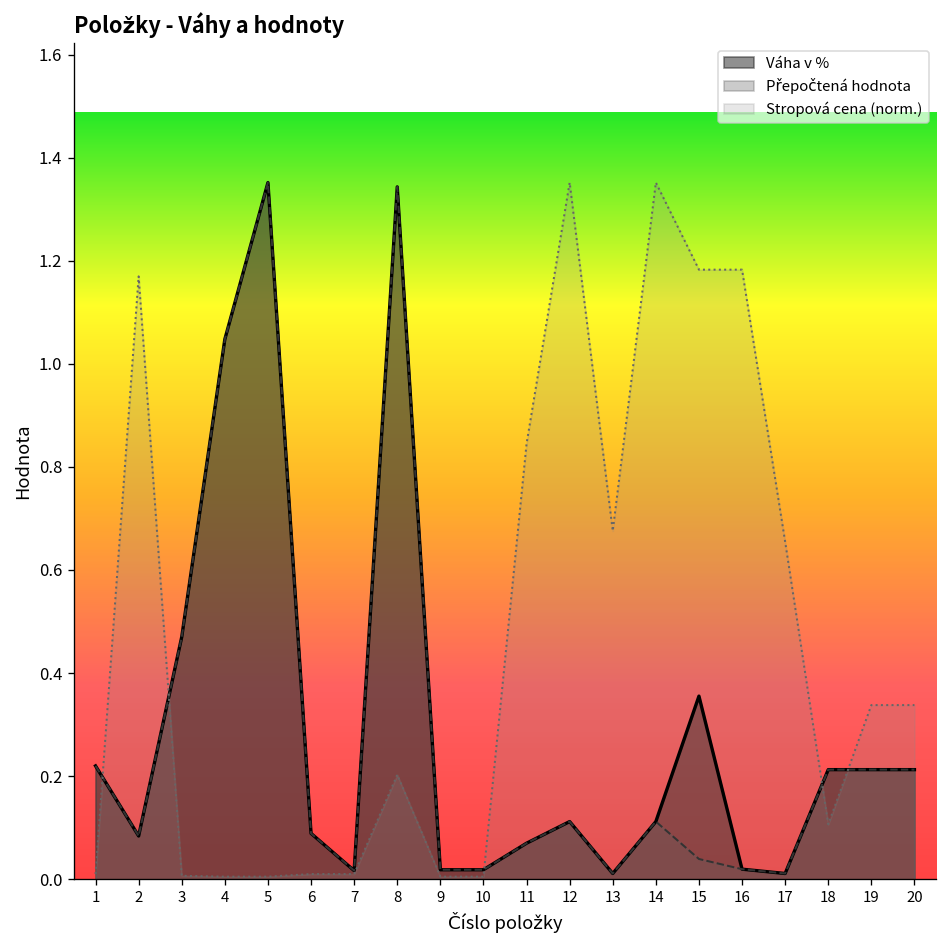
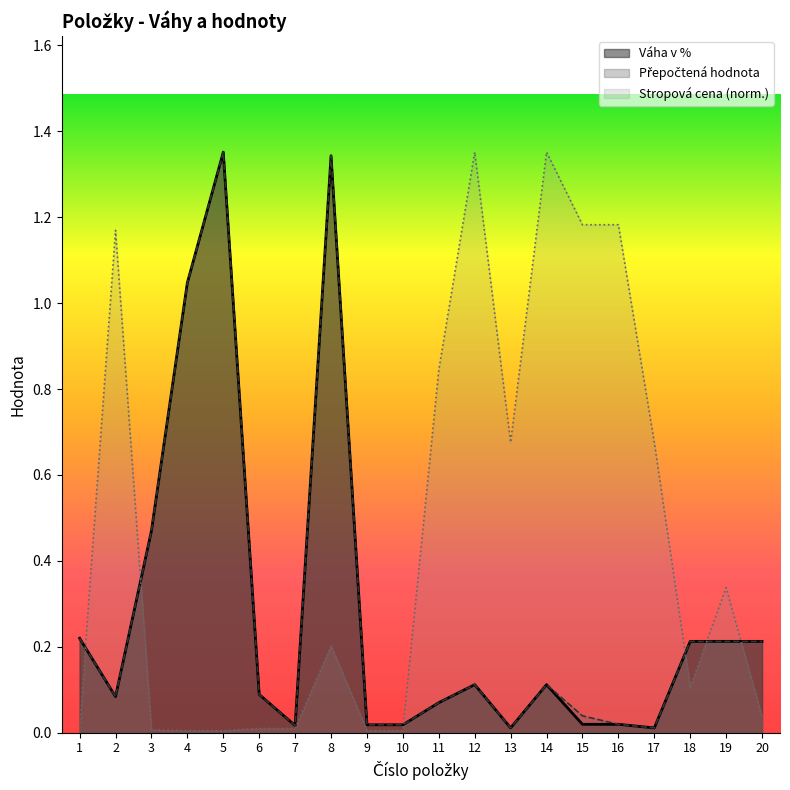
  {
    "Váha v %": {
-     "15": 0.36
+     "15": 0.02
    },
    "Přepočtená hodnota": {
      "15": 0.04
    },
    "Stropová cena (norm.)": {
      "1": 0.01,
      "2": 1.17,
      "3": 0.01,
      "4": 0.01,
      "5": 0.01,
      "6": 0.01,
      "7": 0.01,
      "8": 0.20,
      "9": 0.01,
      "10": 0.01,
      "11": 0.84,
      "12": 1.35,
      "13": 0.68,
      "14": 1.35,
      "15": 1.18,
      "16": 1.18,
-     "17": 0.65,
+     "17": 0.68,
      "18": 0.11,
      "19": 0.34,
-     "20": 0.34
+     "20": 0.04
    }
  }
